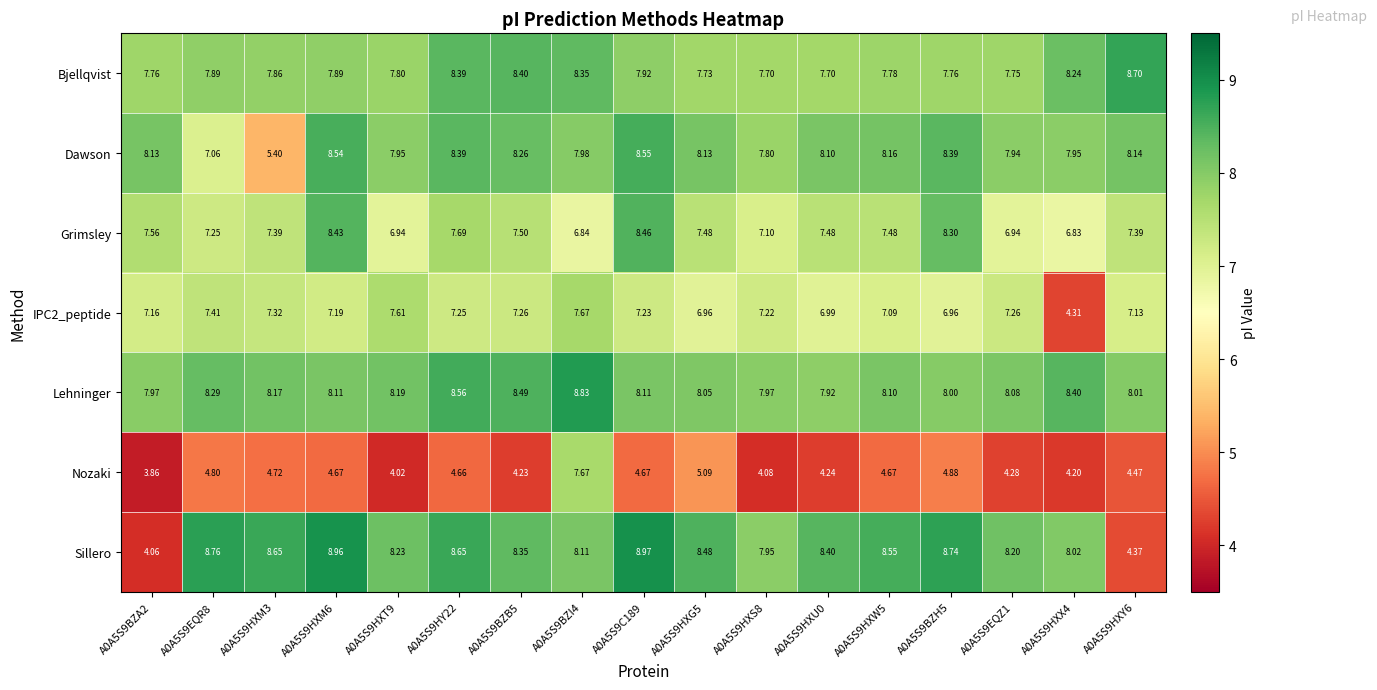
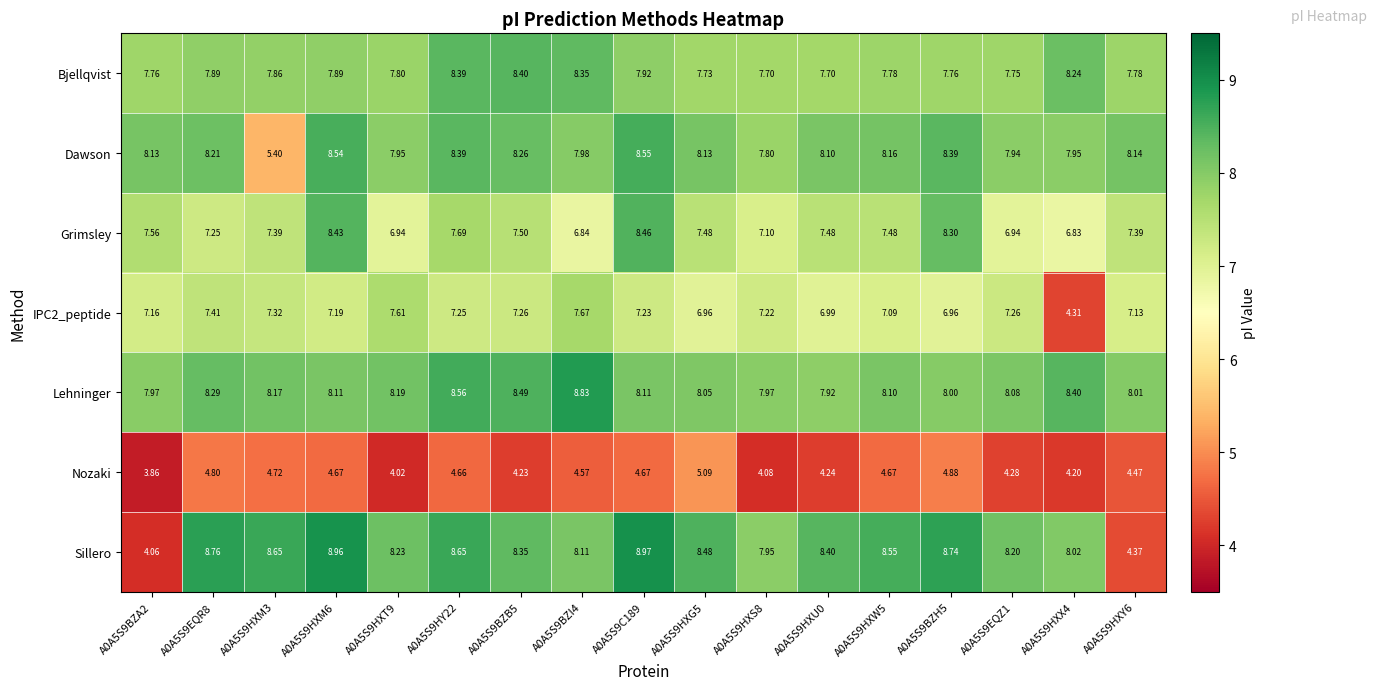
  {
    "Bjellqvist": {
      "A0A5S9BZA2": 7.76,
      "A0A5S9EQR8": 7.89,
      "A0A5S9HXM3": 7.86,
      "A0A5S9HXM6": 7.89,
      "A0A5S9HXT9": 7.80,
      "A0A5S9HY22": 8.39,
      "A0A5S9BZB5": 8.40,
      "A0A5S9BZI4": 8.35,
      "A0A5S9C189": 7.92,
      "A0A5S9HXG5": 7.73,
      "A0A5S9HXS8": 7.70,
      "A0A5S9HXU0": 7.70,
      "A0A5S9HXW5": 7.78,
      "A0A5S9BZH5": 7.76,
      "A0A5S9EQZ1": 7.75,
      "A0A5S9HXX4": 8.24,
-     "A0A5S9HXY6": 8.70
+     "A0A5S9HXY6": 7.78
    },
    "Dawson": {
      "A0A5S9BZA2": 8.13,
-     "A0A5S9EQR8": 7.06,
+     "A0A5S9EQR8": 8.21,
      "A0A5S9HXM3": 5.40,
      "A0A5S9HXM6": 8.54,
      "A0A5S9HXT9": 7.95,
      "A0A5S9HY22": 8.39,
      "A0A5S9BZB5": 8.26,
      "A0A5S9BZI4": 7.98,
      "A0A5S9C189": 8.55,
      "A0A5S9HXG5": 8.13,
      "A0A5S9HXS8": 7.80,
      "A0A5S9HXU0": 8.10,
      "A0A5S9HXW5": 8.16,
      "A0A5S9BZH5": 8.39,
      "A0A5S9EQZ1": 7.94,
      "A0A5S9HXX4": 7.95,
      "A0A5S9HXY6": 8.14
    },
    "Grimsley": {
      "A0A5S9BZA2": 7.56,
      "A0A5S9EQR8": 7.25,
      "A0A5S9HXM3": 7.39,
      "A0A5S9HXM6": 8.43,
      "A0A5S9HXT9": 6.94,
      "A0A5S9HY22": 7.69,
      "A0A5S9BZB5": 7.50,
      "A0A5S9BZI4": 6.84,
      "A0A5S9C189": 8.46,
      "A0A5S9HXG5": 7.48,
      "A0A5S9HXS8": 7.10,
      "A0A5S9HXU0": 7.48,
      "A0A5S9HXW5": 7.48,
      "A0A5S9BZH5": 8.30,
      "A0A5S9EQZ1": 6.94,
      "A0A5S9HXX4": 6.83,
      "A0A5S9HXY6": 7.39
    },
    "IPC2_peptide": {
      "A0A5S9BZA2": 7.16,
      "A0A5S9EQR8": 7.41,
      "A0A5S9HXM3": 7.32,
      "A0A5S9HXM6": 7.19,
      "A0A5S9HXT9": 7.61,
      "A0A5S9HY22": 7.25,
      "A0A5S9BZB5": 7.26,
      "A0A5S9BZI4": 7.67,
      "A0A5S9C189": 7.23,
      "A0A5S9HXG5": 6.96,
      "A0A5S9HXS8": 7.22,
      "A0A5S9HXU0": 6.99,
      "A0A5S9HXW5": 7.09,
      "A0A5S9BZH5": 6.96,
      "A0A5S9EQZ1": 7.26,
      "A0A5S9HXX4": 4.31,
      "A0A5S9HXY6": 7.13
    },
    "Lehninger": {
      "A0A5S9BZA2": 7.97,
      "A0A5S9EQR8": 8.29,
      "A0A5S9HXM3": 8.17,
      "A0A5S9HXM6": 8.11,
      "A0A5S9HXT9": 8.19,
      "A0A5S9HY22": 8.56,
      "A0A5S9BZB5": 8.49,
      "A0A5S9BZI4": 8.83,
      "A0A5S9C189": 8.11,
      "A0A5S9HXG5": 8.05,
      "A0A5S9HXS8": 7.97,
      "A0A5S9HXU0": 7.92,
      "A0A5S9HXW5": 8.10,
      "A0A5S9BZH5": 8.00,
      "A0A5S9EQZ1": 8.08,
      "A0A5S9HXX4": 8.40,
      "A0A5S9HXY6": 8.01
    },
    "Nozaki": {
      "A0A5S9BZA2": 3.86,
      "A0A5S9EQR8": 4.80,
      "A0A5S9HXM3": 4.72,
      "A0A5S9HXM6": 4.67,
      "A0A5S9HXT9": 4.02,
      "A0A5S9HY22": 4.66,
      "A0A5S9BZB5": 4.23,
-     "A0A5S9BZI4": 7.67,
+     "A0A5S9BZI4": 4.57,
      "A0A5S9C189": 4.67,
      "A0A5S9HXG5": 5.09,
      "A0A5S9HXS8": 4.08,
      "A0A5S9HXU0": 4.24,
      "A0A5S9HXW5": 4.67,
      "A0A5S9BZH5": 4.88,
      "A0A5S9EQZ1": 4.28,
      "A0A5S9HXX4": 4.20,
      "A0A5S9HXY6": 4.47
    },
    "Sillero": {
      "A0A5S9BZA2": 4.06,
      "A0A5S9EQR8": 8.76,
      "A0A5S9HXM3": 8.65,
      "A0A5S9HXM6": 8.96,
      "A0A5S9HXT9": 8.23,
      "A0A5S9HY22": 8.65,
      "A0A5S9BZB5": 8.35,
      "A0A5S9BZI4": 8.11,
      "A0A5S9C189": 8.97,
      "A0A5S9HXG5": 8.48,
      "A0A5S9HXS8": 7.95,
      "A0A5S9HXU0": 8.40,
      "A0A5S9HXW5": 8.55,
      "A0A5S9BZH5": 8.74,
      "A0A5S9EQZ1": 8.20,
      "A0A5S9HXX4": 8.02,
      "A0A5S9HXY6": 4.37
    }
  }
